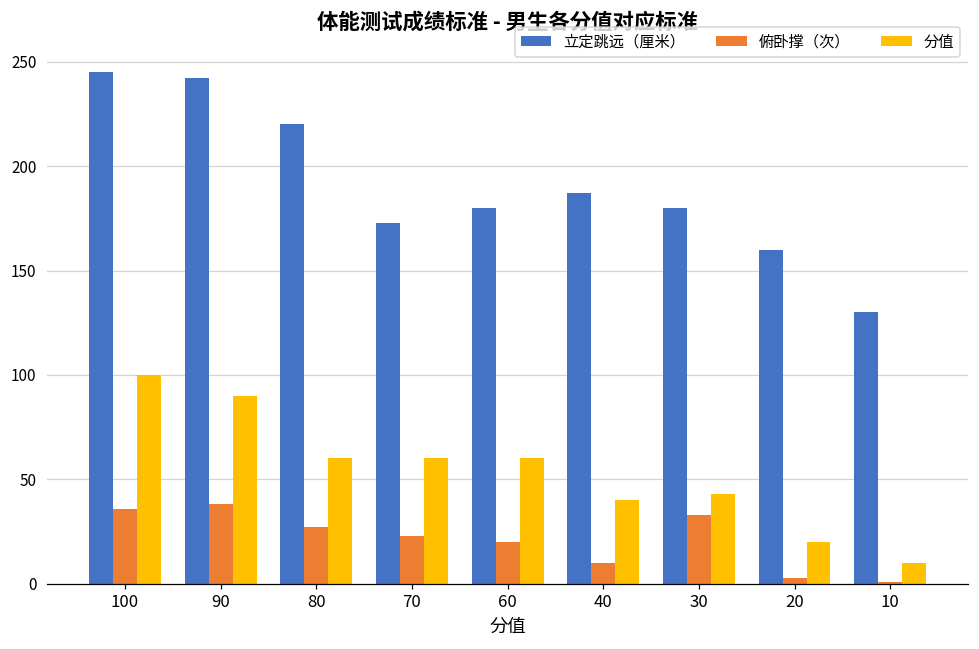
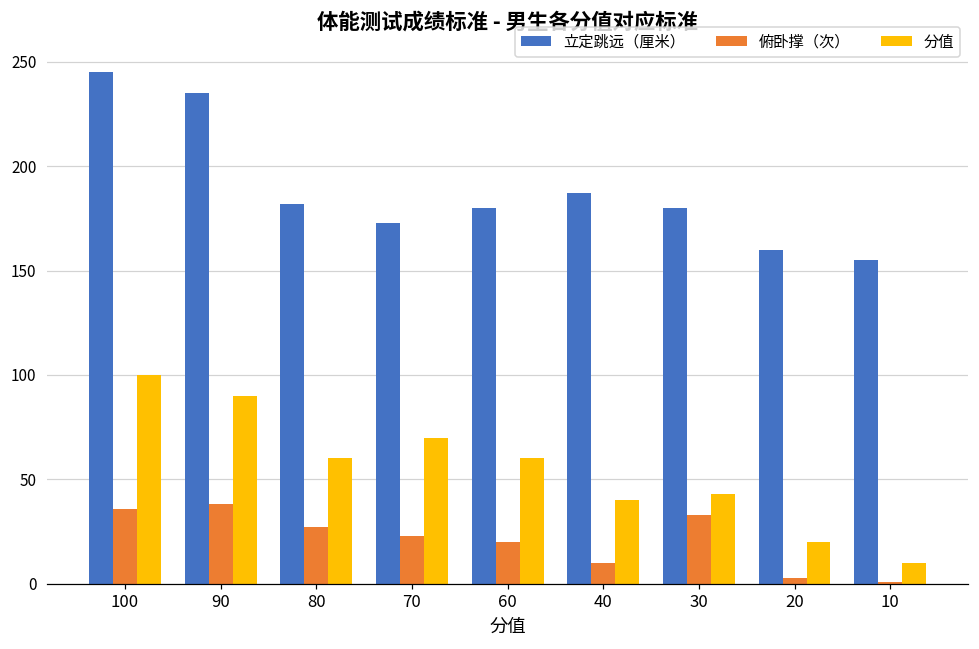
  {
    "立定跳远（厘米）": {
      "100": 245,
-     "90": 242,
-     "80": 220,
+     "90": 235,
+     "80": 182,
      "70": 173,
      "60": 180,
      "40": 187,
      "30": 180,
      "20": 160,
-     "10": 130
+     "10": 155
    },
    "俯卧撑（次）": {
      "100": 36,
      "90": 38,
      "80": 27,
      "70": 23,
      "60": 20,
      "40": 10,
      "30": 33,
      "20": 3
    },
    "分值": {
      "100": 100,
      "90": 90,
      "80": 60,
-     "70": 60,
+     "70": 70,
      "60": 60,
      "40": 40,
      "30": 43,
      "20": 20,
      "10": 10
    }
  }
